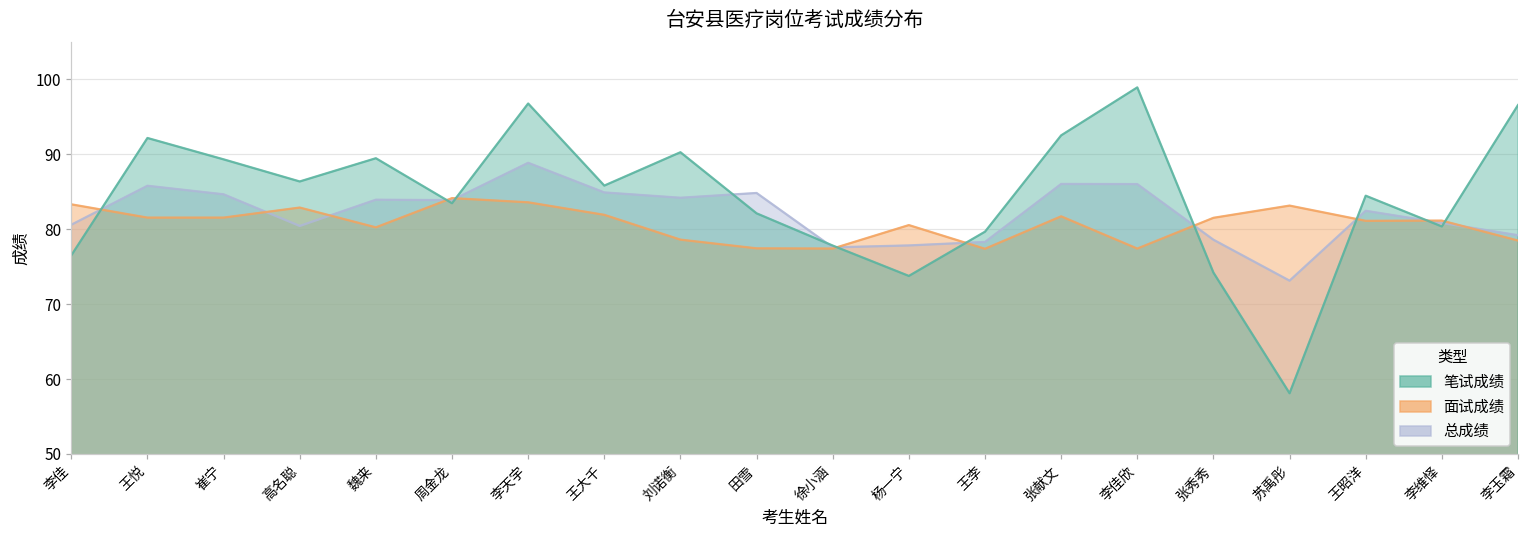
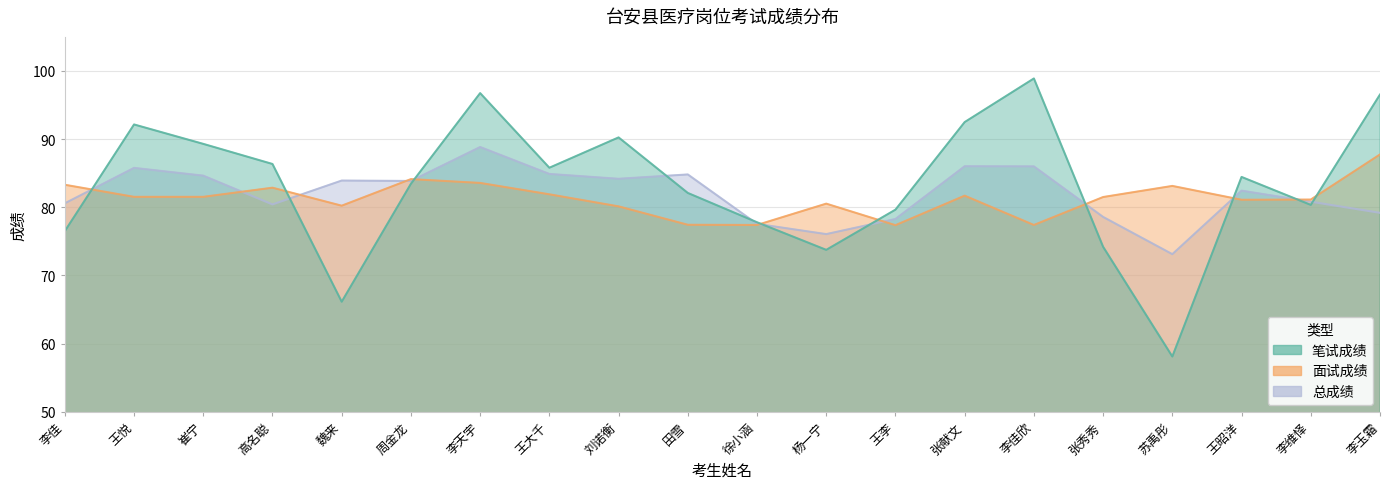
  {
    "总成绩": {
      "李佳": 81,
      "王悦": 86,
      "崔宁": 85,
      "高名聪": 80,
      "魏来": 84,
      "李天宇": 89,
      "王大千": 85,
      "刘诺衡": 84,
      "田雪": 85,
-     "杨一宁": 78,
+     "杨一宁": 76,
      "王李": 78,
      "张献文": 86,
      "李佳欣": 86,
      "张秀秀": 79,
      "苏禹彤": 73,
      "王昭洋": 82,
      "李玉霜": 79
    },
    "面试成绩": {
      "李佳": 83,
      "王悦": 82,
      "崔宁": 82,
      "高名聪": 83,
      "魏来": 80,
      "李天宇": 84,
      "王大千": 82,
-     "刘诺衡": 79,
+     "刘诺衡": 80,
      "田雪": 77,
      "杨一宁": 81,
      "王李": 77,
      "张献文": 82,
      "李佳欣": 77,
      "张秀秀": 82,
      "苏禹彤": 83,
      "王昭洋": 81,
-     "李玉霜": 78
+     "李玉霜": 88
    },
    "笔试成绩": {
      "李佳": 77,
      "王悦": 92,
      "崔宁": 89,
      "高名聪": 86,
-     "魏来": 89,
+     "魏来": 66,
      "周金龙": 83,
      "李天宇": 97,
      "王大千": 86,
      "刘诺衡": 90,
      "田雪": 82,
      "杨一宁": 74,
      "王李": 80,
      "张献文": 93,
      "李佳欣": 99,
      "张秀秀": 74,
      "苏禹彤": 58,
      "王昭洋": 84,
      "李维怿": 80,
      "李玉霜": 97
    }
  }
